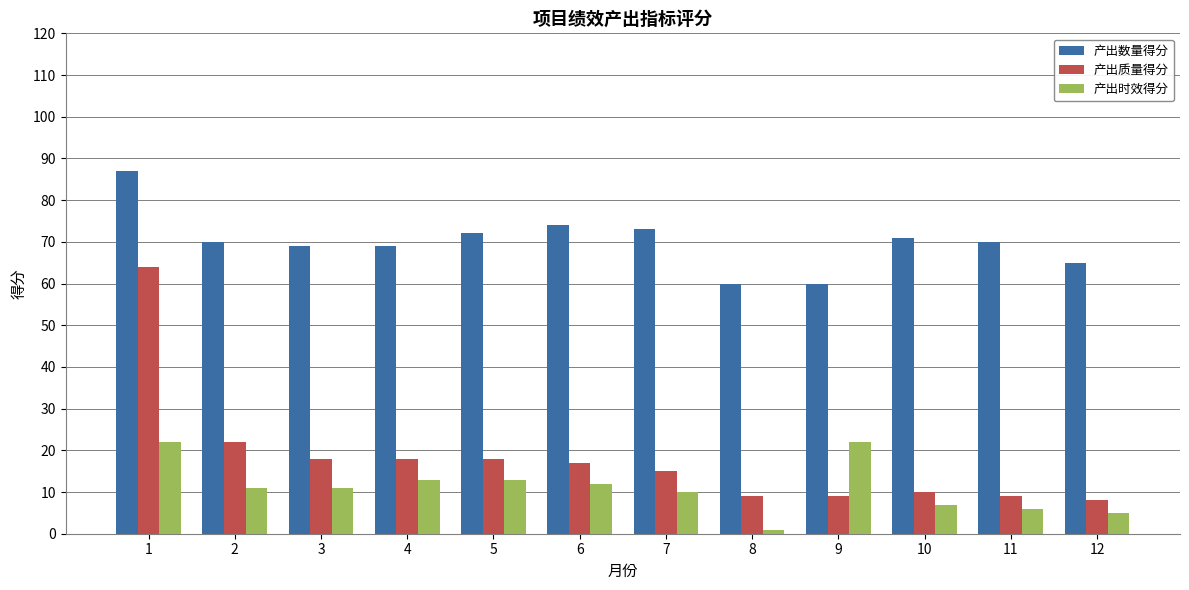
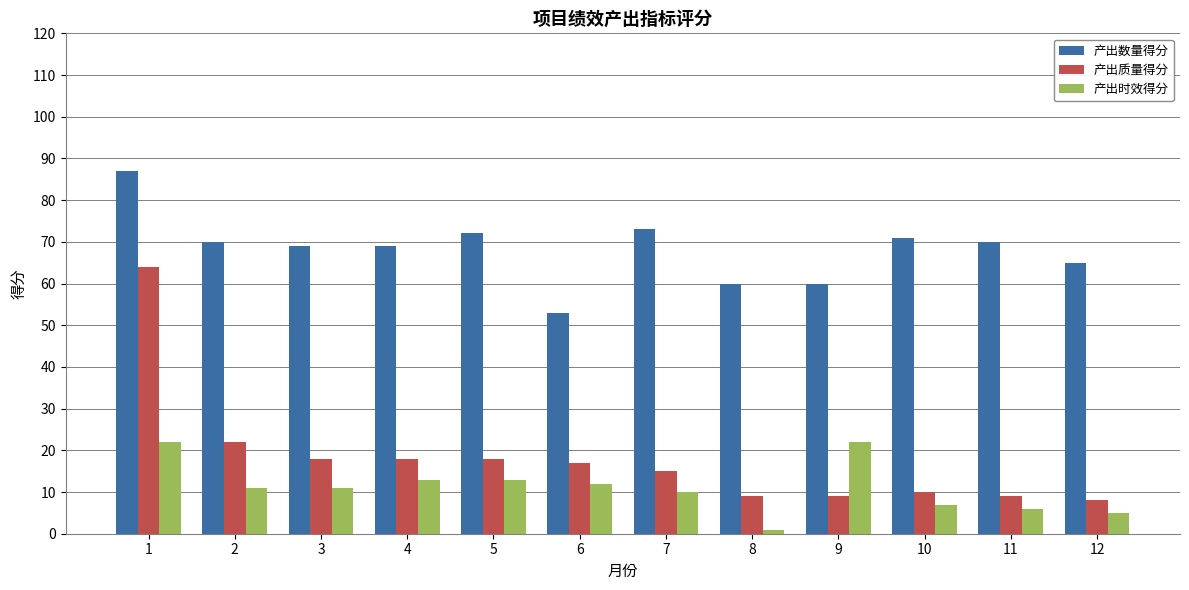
  {
    "产出数量得分": {
      "1": 87,
      "2": 70,
      "3": 69,
      "4": 69,
      "5": 72,
-     "6": 74,
+     "6": 53,
      "7": 73,
      "8": 60,
      "9": 60,
      "10": 71,
      "11": 70,
      "12": 65
    },
    "产出质量得分": {
      "1": 64,
      "2": 22,
      "3": 18,
      "4": 18,
      "5": 18,
      "6": 17,
      "7": 15,
      "8": 9,
      "9": 9,
      "10": 10,
      "11": 9,
      "12": 8
    },
    "产出时效得分": {
      "1": 22,
      "2": 11,
      "3": 11,
      "4": 13,
      "5": 13,
      "6": 12,
      "7": 10,
      "8": 1,
      "9": 22,
      "10": 7,
      "11": 6,
      "12": 5
    }
  }
